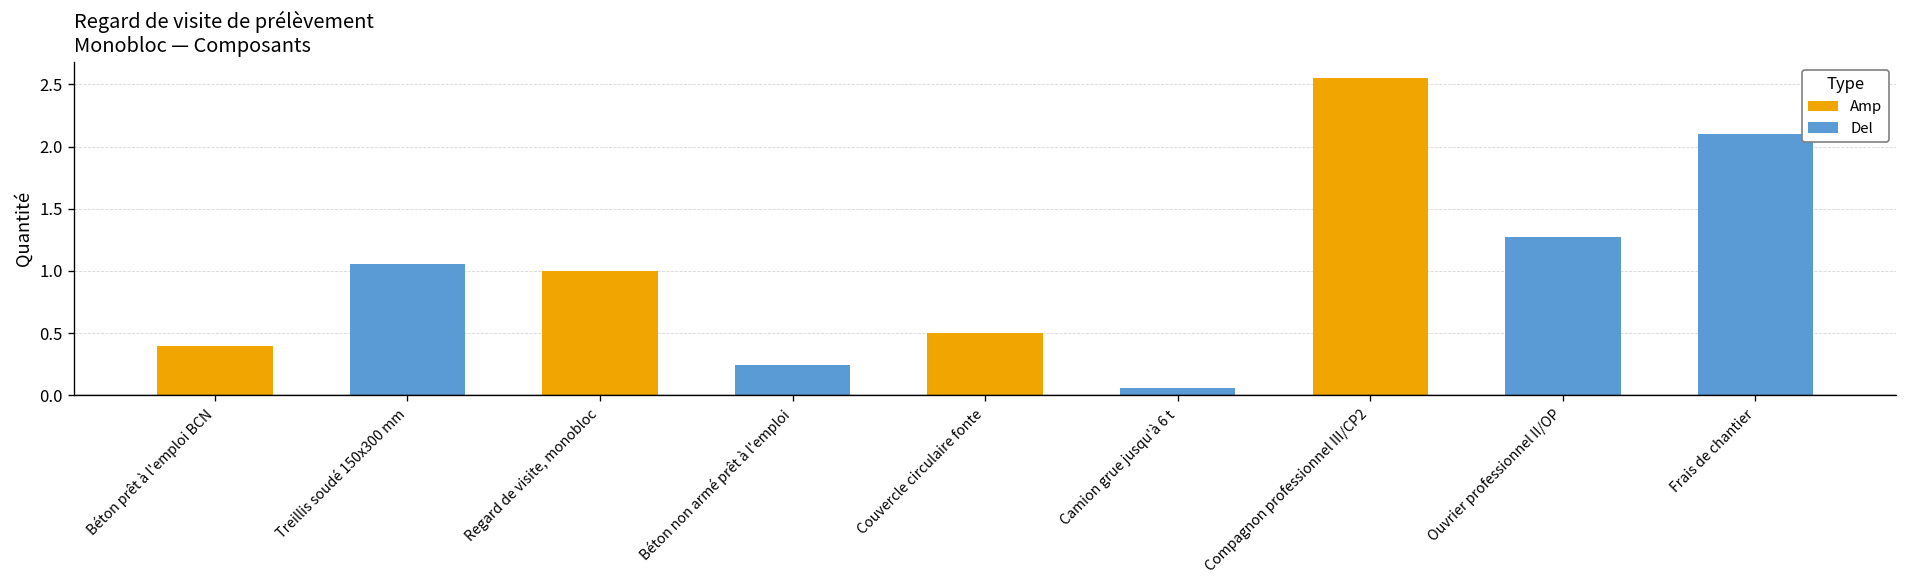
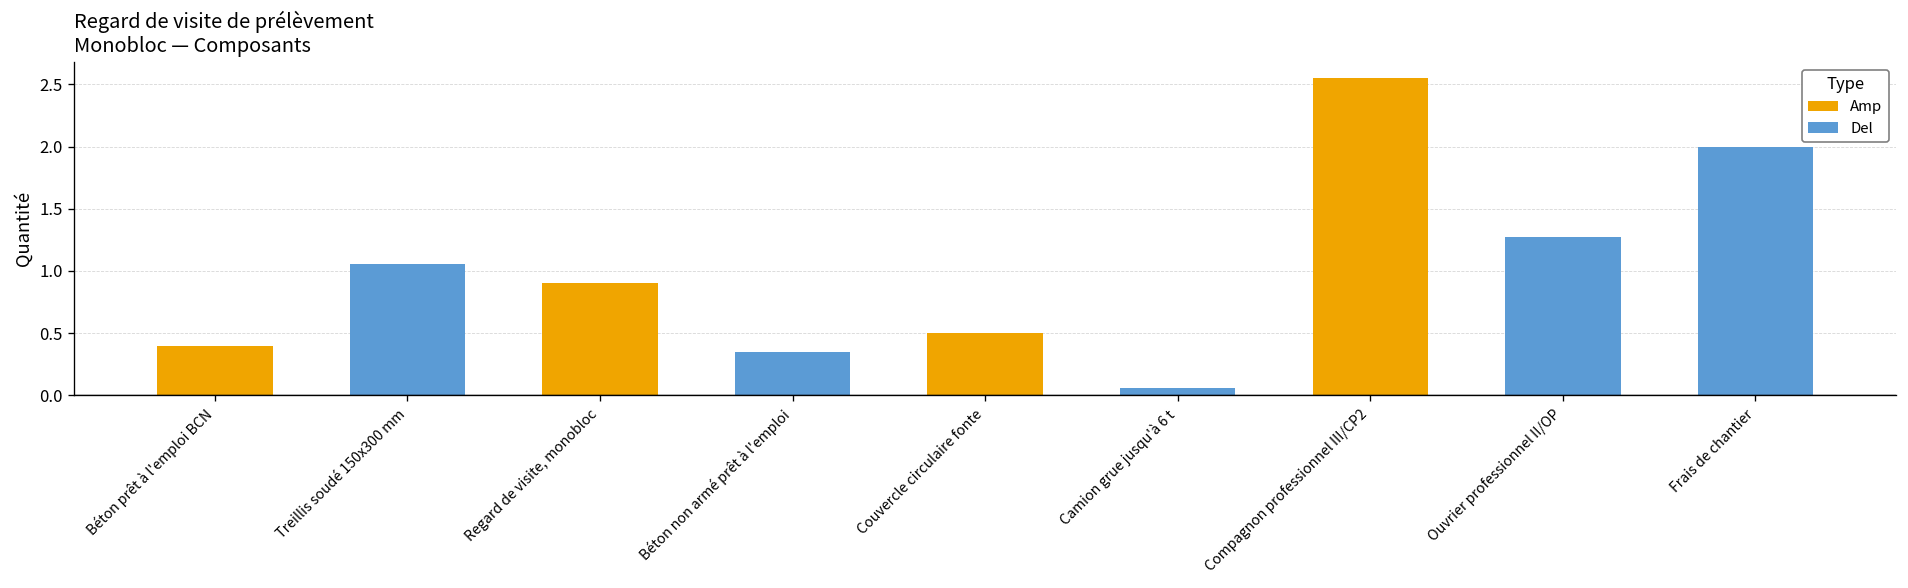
  {
    "Béton prêt à l'emploi BCN": 0.40,
    "Treillis soudé 150x300 mm": 1.06,
-   "Regard de visite, monobloc": 1.0,
-   "Béton non armé prêt à l'emploi": 0.24,
+   "Regard de visite, monobloc": 0.9,
+   "Béton non armé prêt à l'emploi": 0.35,
    "Couvercle circulaire fonte": 0.50,
    "Camion grue jusqu'à 6 t": 0.06,
    "Compagnon professionnel III/CP2": 2.55,
    "Ouvrier professionnel II/OP": 1.28,
-   "Frais de chantier": 2.1
+   "Frais de chantier": 2.0
  }
